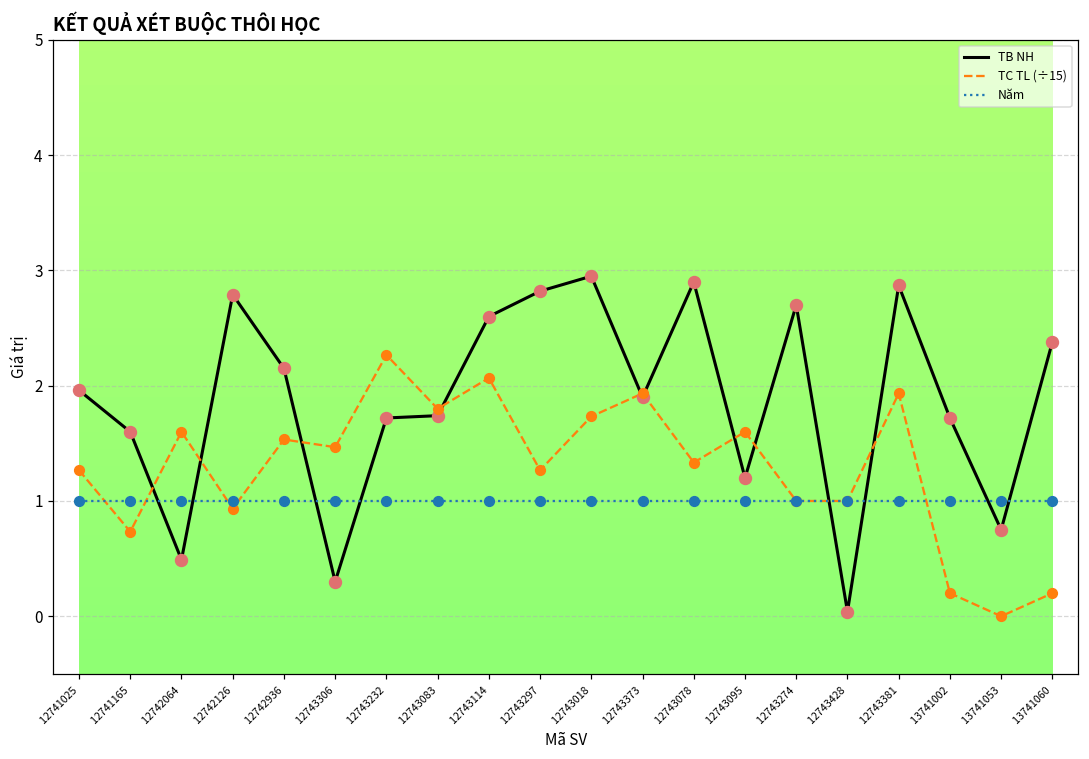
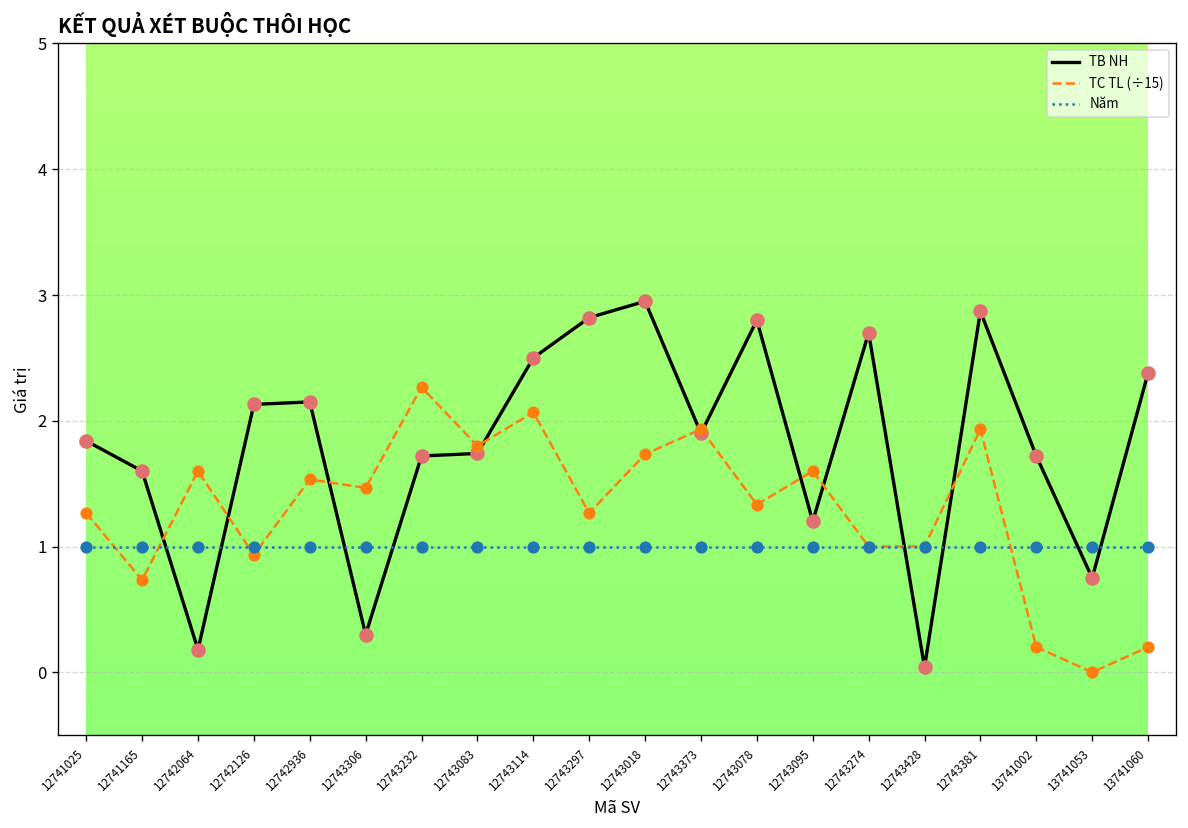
  {
    "TB NH": {
-     "12741025": 1.96,
+     "12741025": 1.84,
      "12741165": 1.60,
-     "12742064": 0.49,
-     "12742126": 2.79,
+     "12742064": 0.18,
+     "12742126": 2.13,
      "12742936": 2.15,
      "12743306": 0.30,
      "12743232": 1.72,
      "12743083": 1.74,
-     "12743114": 2.6,
+     "12743114": 2.5,
      "12743297": 2.82,
      "12743018": 2.95,
      "12743373": 1.90,
-     "12743078": 2.9,
+     "12743078": 2.8,
      "12743095": 1.20,
      "12743274": 2.70,
      "12743428": 0.04,
      "12743381": 2.87,
      "13741002": 1.72,
      "13741053": 0.75,
      "13741060": 2.38
    },
    "TC TL (÷15)": {
      "12741025": 1.27,
      "12741165": 0.73,
      "12742064": 1.60,
      "12742126": 0.93,
      "12742936": 1.53,
      "12743306": 1.47,
      "12743232": 2.27,
      "12743083": 1.80,
      "12743114": 2.07,
      "12743297": 1.27,
      "12743018": 1.73,
      "12743373": 1.93,
      "12743078": 1.33,
      "12743095": 1.60,
      "12743381": 1.93,
      "13741002": 0.20,
      "13741053": 0.00,
      "13741060": 0.20
    },
    "Năm": {
      "12741025": 1.00,
      "12741165": 1.00,
      "12742064": 1.00,
      "12742126": 1.00,
      "12742936": 1.00,
      "12743306": 1.00,
      "12743232": 1.00,
      "12743083": 1.00,
      "12743114": 1.00,
      "12743297": 1.00,
      "12743018": 1.00,
      "12743373": 1.00,
      "12743078": 1.00,
      "12743095": 1.00,
      "12743381": 1.00,
      "13741002": 1.00,
      "13741053": 1.00,
      "13741060": 1.00
    }
  }
